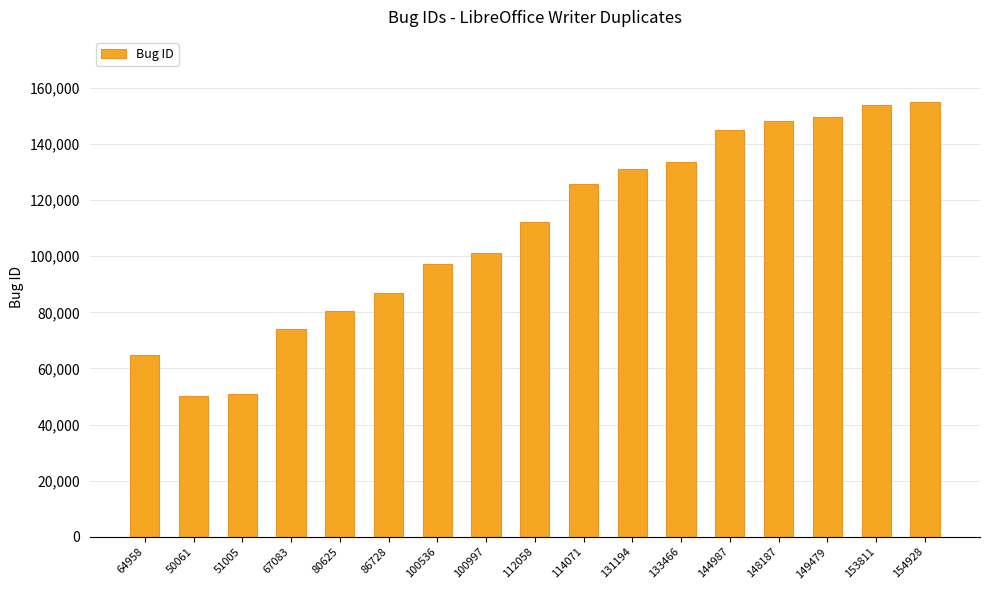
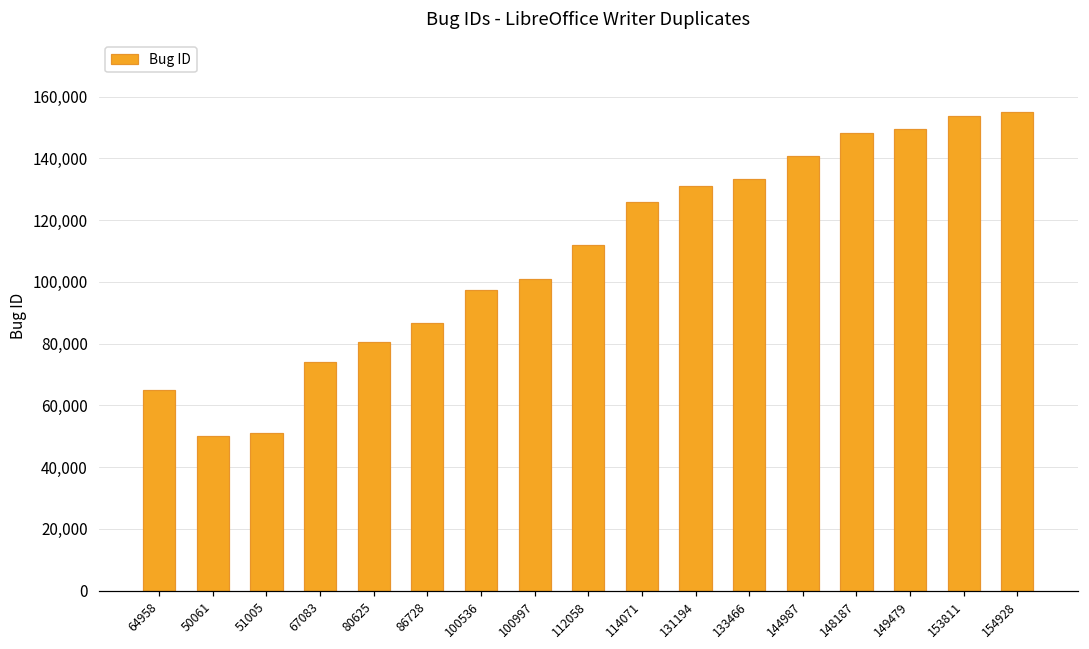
  {
    "64958": "65,000",
    "50061": "50,000",
    "51005": "51,000",
    "67083": "74,000",
    "80625": "81,000",
    "86728": "87,000",
    "100536": "97,000",
    "100997": "101,000",
    "112058": "112,000",
    "114071": "126,000",
    "131194": "131,000",
    "133466": "133,000",
-   "144987": "145,000",
+   "144987": "141,000",
    "148187": "148,000",
    "149479": "149,000",
    "153811": "154,000",
    "154928": "155,000"
  }
